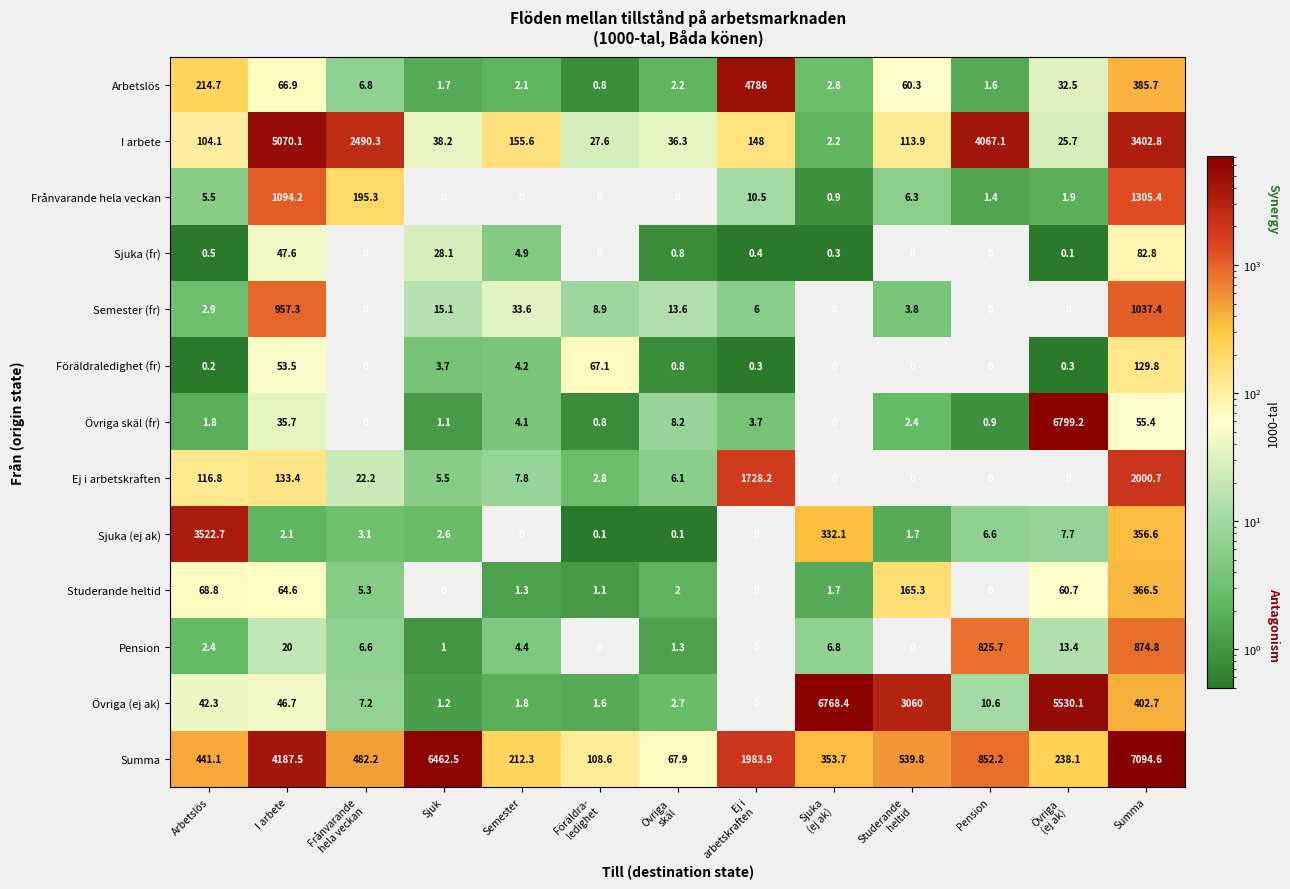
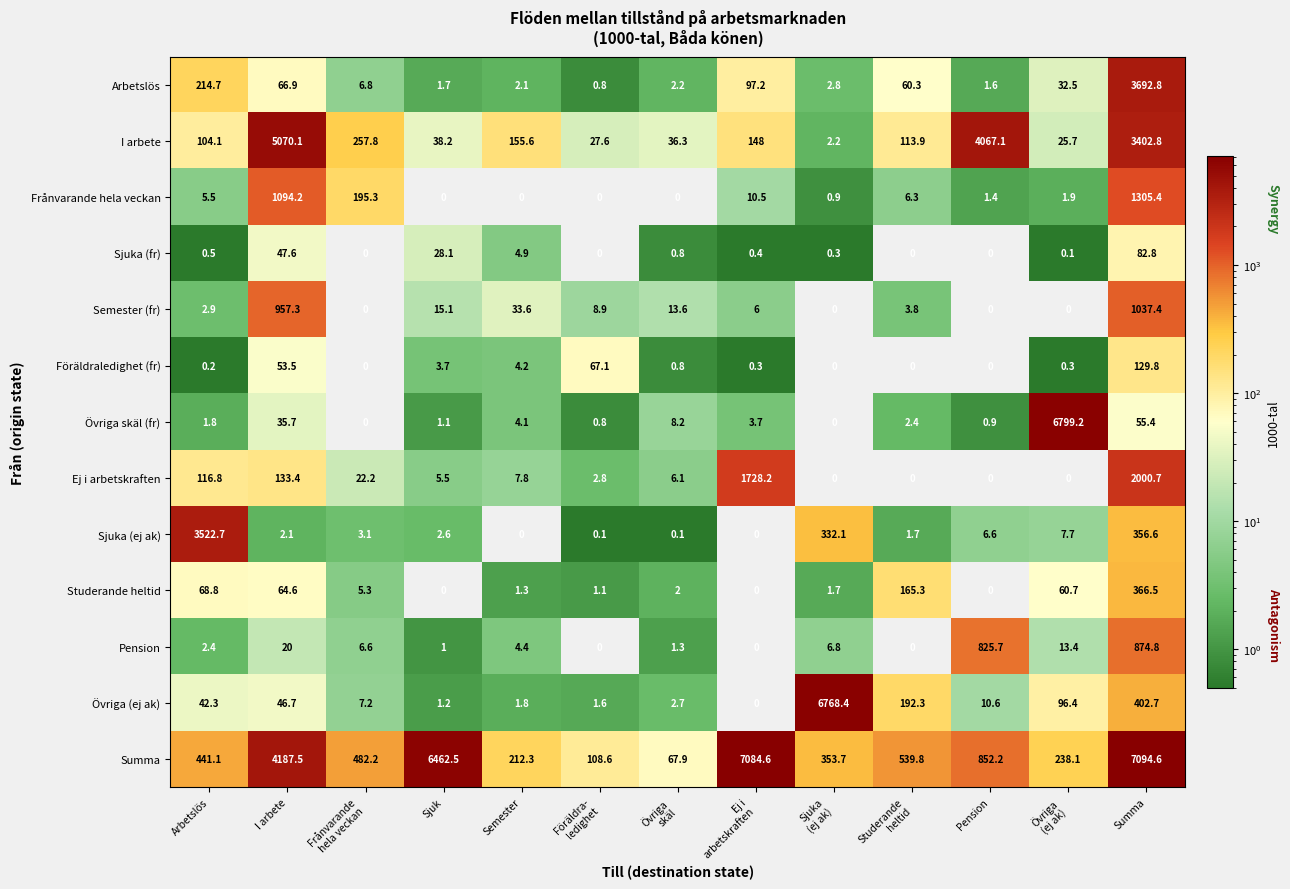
  {
    "Arbetslös": {
      "Arbetslös": 214.7,
      "I arbete": 66.9,
      "Frånvarande hela veckan": 6.8,
      "Sjuk": 1.7,
      "Semester": 2.1,
      "Föräldra- ledighet": 0.8,
      "Övriga skäl": 2.2,
-     "Ej i arbetskraften": 4786,
+     "Ej i arbetskraften": 97.2,
      "Sjuka (ej ak)": 2.8,
      "Studerande heltid": 60.3,
      "Pension": 1.6,
      "Övriga (ej ak)": 32.5,
-     "Summa": 385.7
+     "Summa": 3692.8
    },
    "I arbete": {
      "Arbetslös": 104.1,
      "I arbete": 5070.1,
-     "Frånvarande hela veckan": 2490.3,
+     "Frånvarande hela veckan": 257.8,
      "Sjuk": 38.2,
      "Semester": 155.6,
      "Föräldra- ledighet": 27.6,
      "Övriga skäl": 36.3,
      "Ej i arbetskraften": 148,
      "Sjuka (ej ak)": 2.2,
      "Studerande heltid": 113.9,
      "Pension": 4067.1,
      "Övriga (ej ak)": 25.7,
      "Summa": 3402.8
    },
    "Frånvarande hela veckan": {
      "Arbetslös": 5.5,
      "I arbete": 1094.2,
      "Frånvarande hela veckan": 195.3,
      "Ej i arbetskraften": 10.5,
      "Sjuka (ej ak)": 0.9,
      "Studerande heltid": 6.3,
      "Pension": 1.4,
      "Övriga (ej ak)": 1.9,
      "Summa": 1305.4
    },
    "Sjuka (fr)": {
      "Arbetslös": 0.5,
      "I arbete": 47.6,
      "Sjuk": 28.1,
      "Semester": 4.9,
      "Övriga skäl": 0.8,
      "Ej i arbetskraften": 0.4,
      "Sjuka (ej ak)": 0.3,
      "Övriga (ej ak)": 0.1,
      "Summa": 82.8
    },
    "Semester (fr)": {
      "Arbetslös": 2.9,
      "I arbete": 957.3,
      "Sjuk": 15.1,
      "Semester": 33.6,
      "Föräldra- ledighet": 8.9,
      "Övriga skäl": 13.6,
      "Ej i arbetskraften": 6,
      "Studerande heltid": 3.8,
      "Summa": 1037.4
    },
    "Föräldraledighet (fr)": {
      "Arbetslös": 0.2,
      "I arbete": 53.5,
      "Sjuk": 3.7,
      "Semester": 4.2,
      "Föräldra- ledighet": 67.1,
      "Övriga skäl": 0.8,
      "Ej i arbetskraften": 0.3,
      "Övriga (ej ak)": 0.3,
      "Summa": 129.8
    },
    "Övriga skäl (fr)": {
      "Arbetslös": 1.8,
      "I arbete": 35.7,
      "Sjuk": 1.1,
      "Semester": 4.1,
      "Föräldra- ledighet": 0.8,
      "Övriga skäl": 8.2,
      "Ej i arbetskraften": 3.7,
      "Studerande heltid": 2.4,
      "Pension": 0.9,
      "Övriga (ej ak)": 6799.2,
      "Summa": 55.4
    },
    "Ej i arbetskraften": {
      "Arbetslös": 116.8,
      "I arbete": 133.4,
      "Frånvarande hela veckan": 22.2,
      "Sjuk": 5.5,
      "Semester": 7.8,
      "Föräldra- ledighet": 2.8,
      "Övriga skäl": 6.1,
      "Ej i arbetskraften": 1728.2,
      "Summa": 2000.7
    },
    "Sjuka (ej ak)": {
      "Arbetslös": 3522.7,
      "I arbete": 2.1,
      "Frånvarande hela veckan": 3.1,
      "Sjuk": 2.6,
      "Föräldra- ledighet": 0.1,
      "Övriga skäl": 0.1,
      "Sjuka (ej ak)": 332.1,
      "Studerande heltid": 1.7,
      "Pension": 6.6,
      "Övriga (ej ak)": 7.7,
      "Summa": 356.6
    },
    "Studerande heltid": {
      "Arbetslös": 68.8,
      "I arbete": 64.6,
      "Frånvarande hela veckan": 5.3,
      "Semester": 1.3,
      "Föräldra- ledighet": 1.1,
      "Övriga skäl": 2,
      "Sjuka (ej ak)": 1.7,
      "Studerande heltid": 165.3,
      "Övriga (ej ak)": 60.7,
      "Summa": 366.5
    },
    "Pension": {
      "Arbetslös": 2.4,
      "I arbete": 20,
      "Frånvarande hela veckan": 6.6,
      "Sjuk": 1,
      "Semester": 4.4,
      "Övriga skäl": 1.3,
      "Sjuka (ej ak)": 6.8,
      "Pension": 825.7,
      "Övriga (ej ak)": 13.4,
      "Summa": 874.8
    },
    "Övriga (ej ak)": {
      "Arbetslös": 42.3,
      "I arbete": 46.7,
      "Frånvarande hela veckan": 7.2,
      "Sjuk": 1.2,
      "Semester": 1.8,
      "Föräldra- ledighet": 1.6,
      "Övriga skäl": 2.7,
      "Sjuka (ej ak)": 6768.4,
-     "Studerande heltid": 3060,
+     "Studerande heltid": 192.3,
      "Pension": 10.6,
-     "Övriga (ej ak)": 5530.1,
+     "Övriga (ej ak)": 96.4,
      "Summa": 402.7
    },
    "Summa": {
      "Arbetslös": 441.1,
      "I arbete": 4187.5,
      "Frånvarande hela veckan": 482.2,
      "Sjuk": 6462.5,
      "Semester": 212.3,
      "Föräldra- ledighet": 108.6,
      "Övriga skäl": 67.9,
-     "Ej i arbetskraften": 1983.9,
+     "Ej i arbetskraften": 7084.6,
      "Sjuka (ej ak)": 353.7,
      "Studerande heltid": 539.8,
      "Pension": 852.2,
      "Övriga (ej ak)": 238.1,
      "Summa": 7094.6
    }
  }
